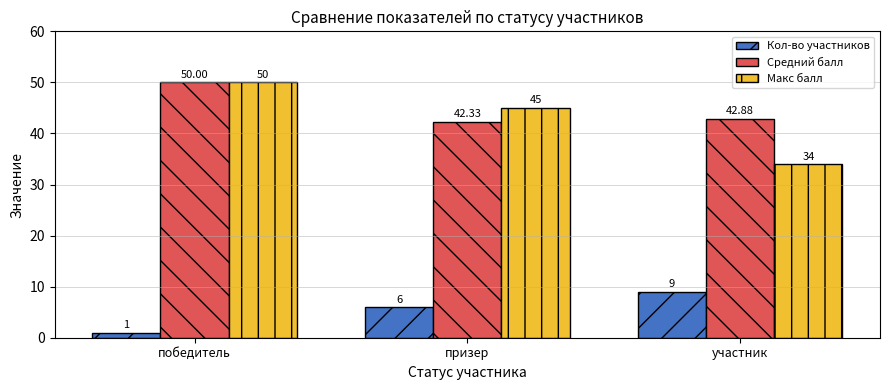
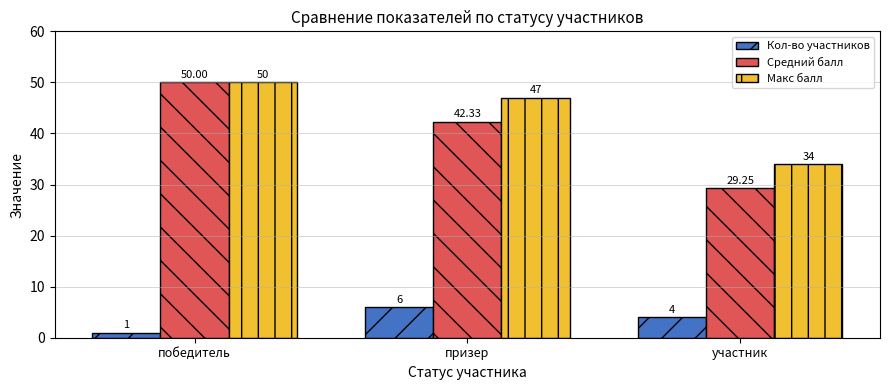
  {
    "Кол-во участников": {
      "победитель": 1,
      "призер": 6,
-     "участник": 9
+     "участник": 4
    },
    "Средний балл": {
      "победитель": 50.00,
      "призер": 42.33,
-     "участник": 42.88
+     "участник": 29.25
    },
    "Макс балл": {
      "победитель": 50,
-     "призер": 45,
+     "призер": 47,
      "участник": 34
    }
  }
